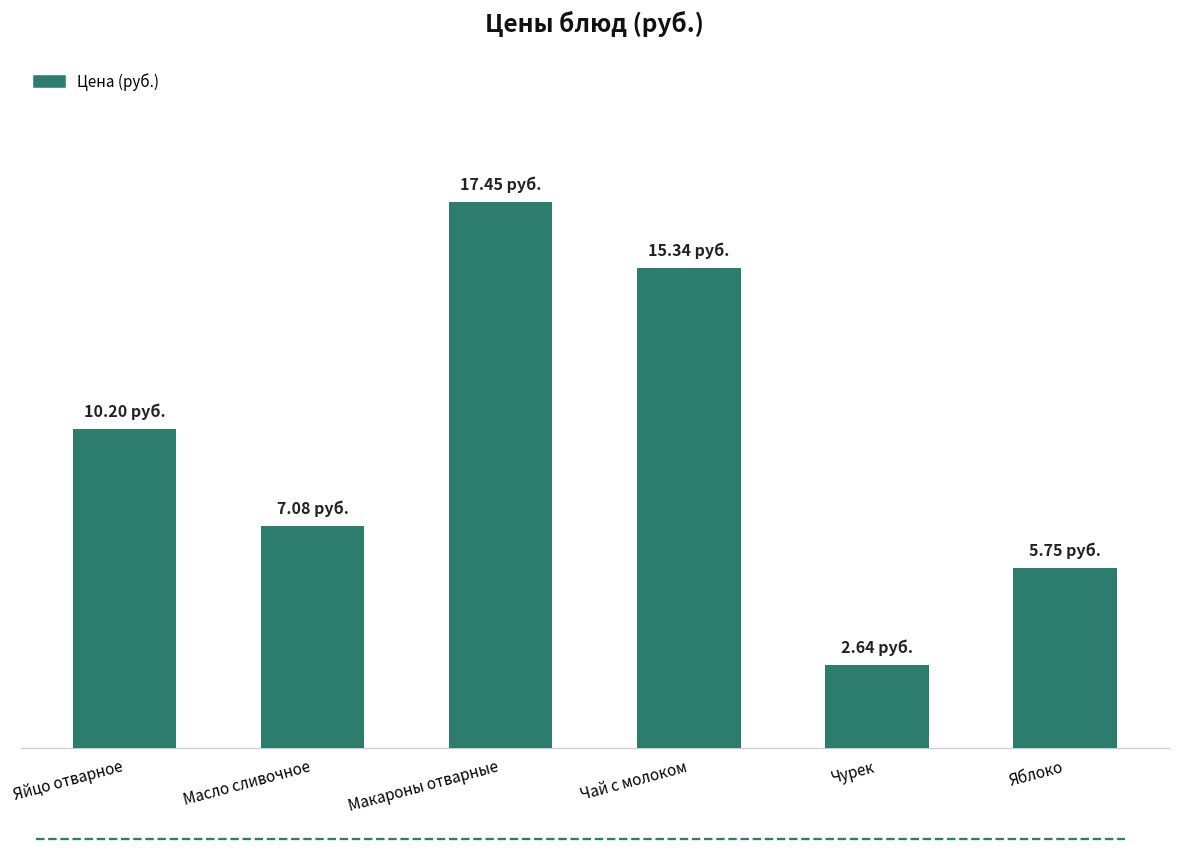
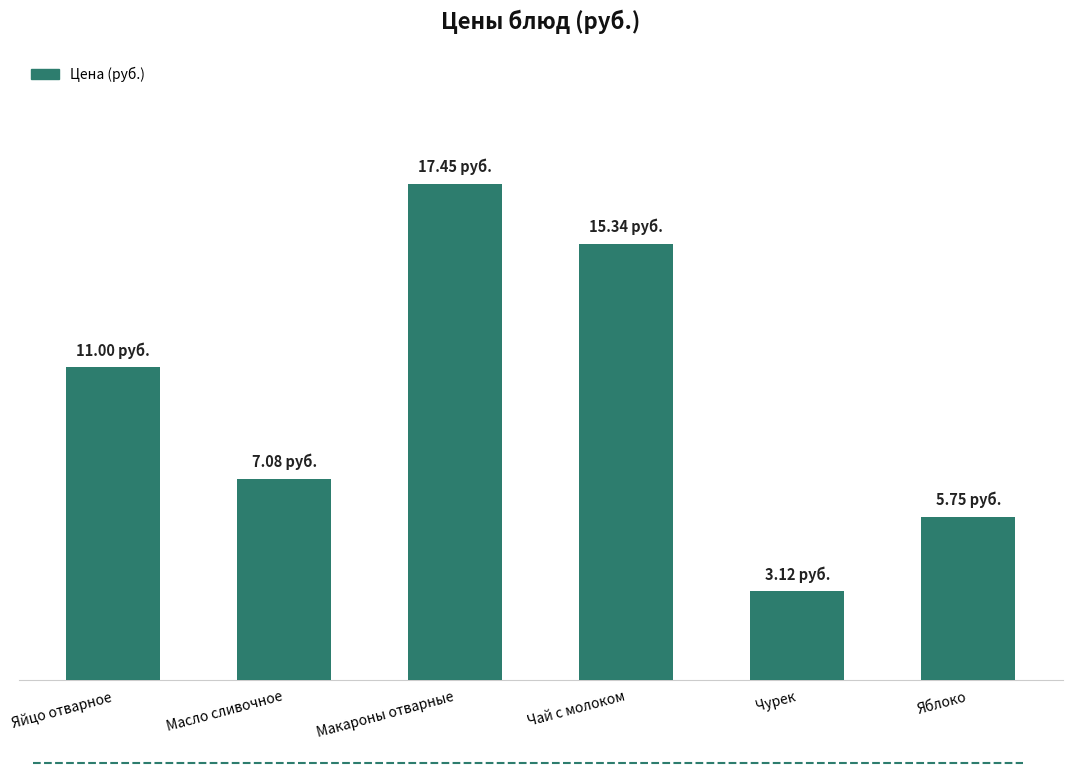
  {
-   "Яйцо отварное": 10.20,
+   "Яйцо отварное": 11.00,
    "Масло сливочное": 7.08,
    "Макароны отварные": 17.45,
    "Чай с молоком": 15.34,
-   "Чурек": 2.64,
+   "Чурек": 3.12,
    "Яблоко": 5.75
  }
